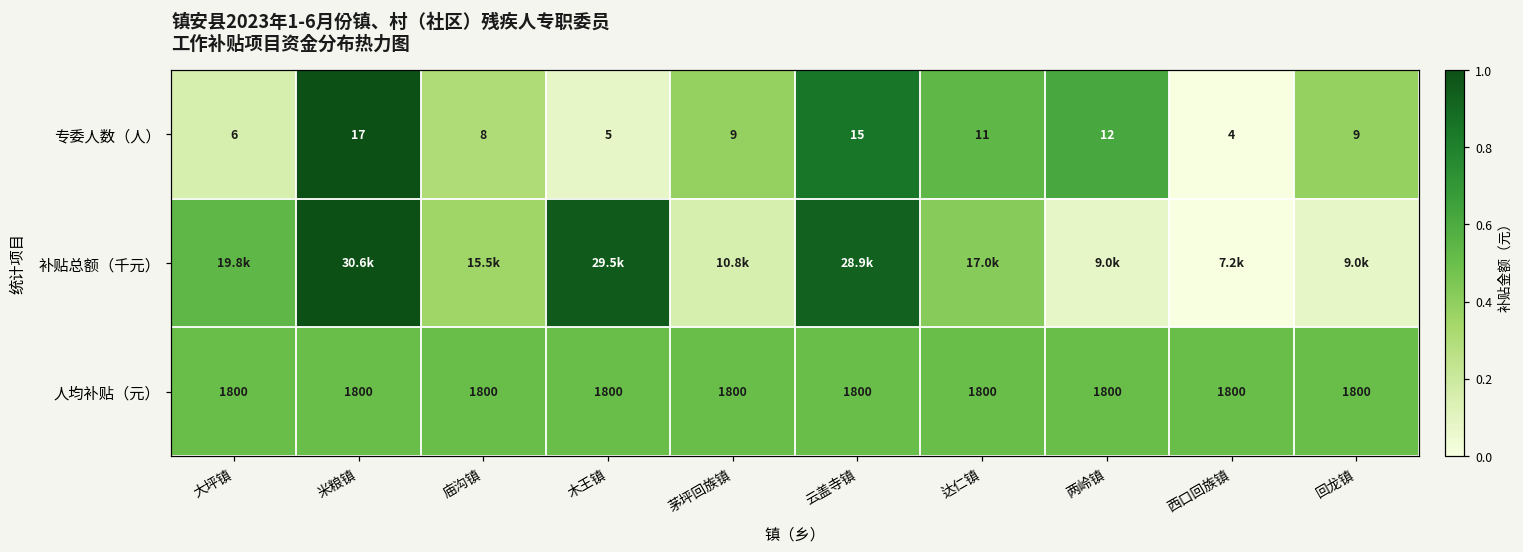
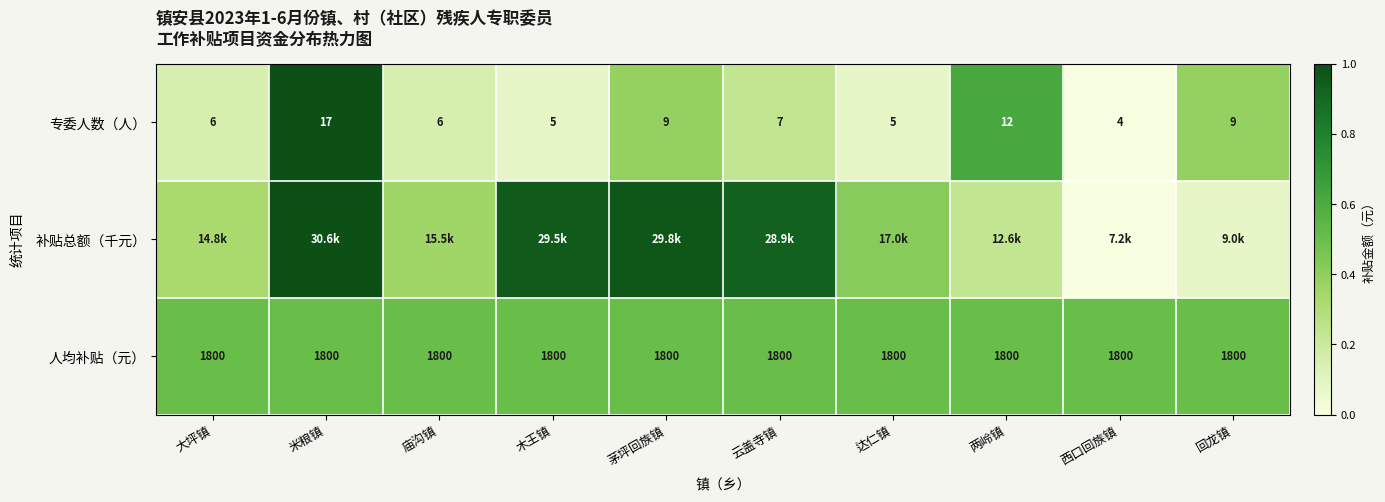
  {
    "专委人数（人）": {
      "大坪镇": "6",
      "米粮镇": "17",
-     "庙沟镇": "8",
+     "庙沟镇": "6",
      "木王镇": "5",
      "茅坪回族镇": "9",
-     "云盖寺镇": "15",
-     "达仁镇": "11",
+     "云盖寺镇": "7",
+     "达仁镇": "5",
      "两岭镇": "12",
      "西口回族镇": "4",
      "回龙镇": "9"
    },
    "补贴总额（千元）": {
-     "大坪镇": "19.8k",
+     "大坪镇": "14.8k",
      "米粮镇": "30.6k",
      "庙沟镇": "15.5k",
      "木王镇": "29.5k",
-     "茅坪回族镇": "10.8k",
+     "茅坪回族镇": "29.8k",
      "云盖寺镇": "28.9k",
      "达仁镇": "17.0k",
-     "两岭镇": "9.0k",
+     "两岭镇": "12.6k",
      "西口回族镇": "7.2k",
      "回龙镇": "9.0k"
    },
    "人均补贴（元）": {
      "大坪镇": "1800",
      "米粮镇": "1800",
      "庙沟镇": "1800",
      "木王镇": "1800",
      "茅坪回族镇": "1800",
      "云盖寺镇": "1800",
      "达仁镇": "1800",
      "两岭镇": "1800",
      "西口回族镇": "1800",
      "回龙镇": "1800"
    }
  }
